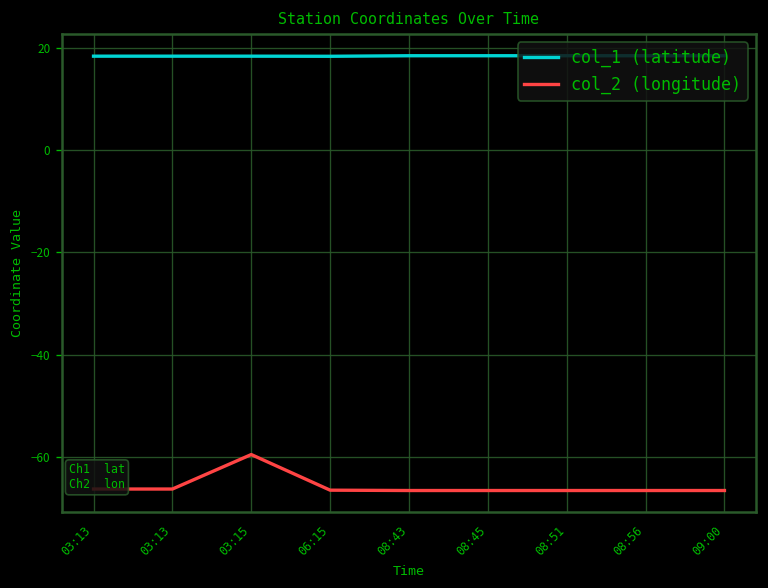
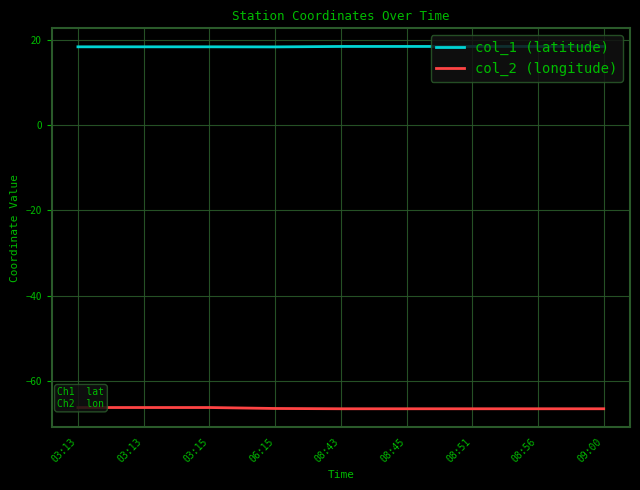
  {
    "col_1 (latitude)": {
      "03:15": 18,
      "06:15": 18,
      "08:43": 18,
      "08:45": 18
    },
    "col_2 (longitude)": {
-     "03:15": -59,
+     "03:15": -66,
      "06:15": -66,
      "08:43": -67,
      "08:45": -67,
      "08:51": -67,
      "08:56": -67,
      "09:00": -67
    }
  }
